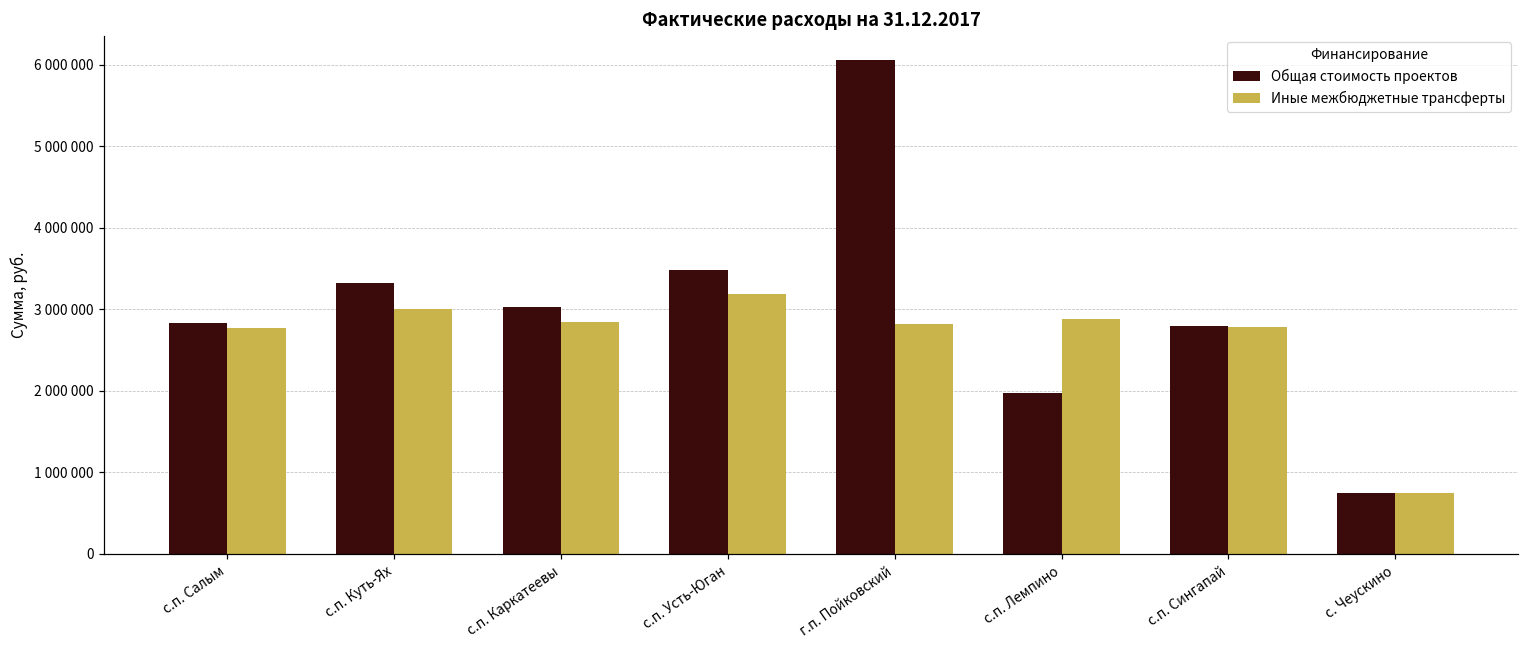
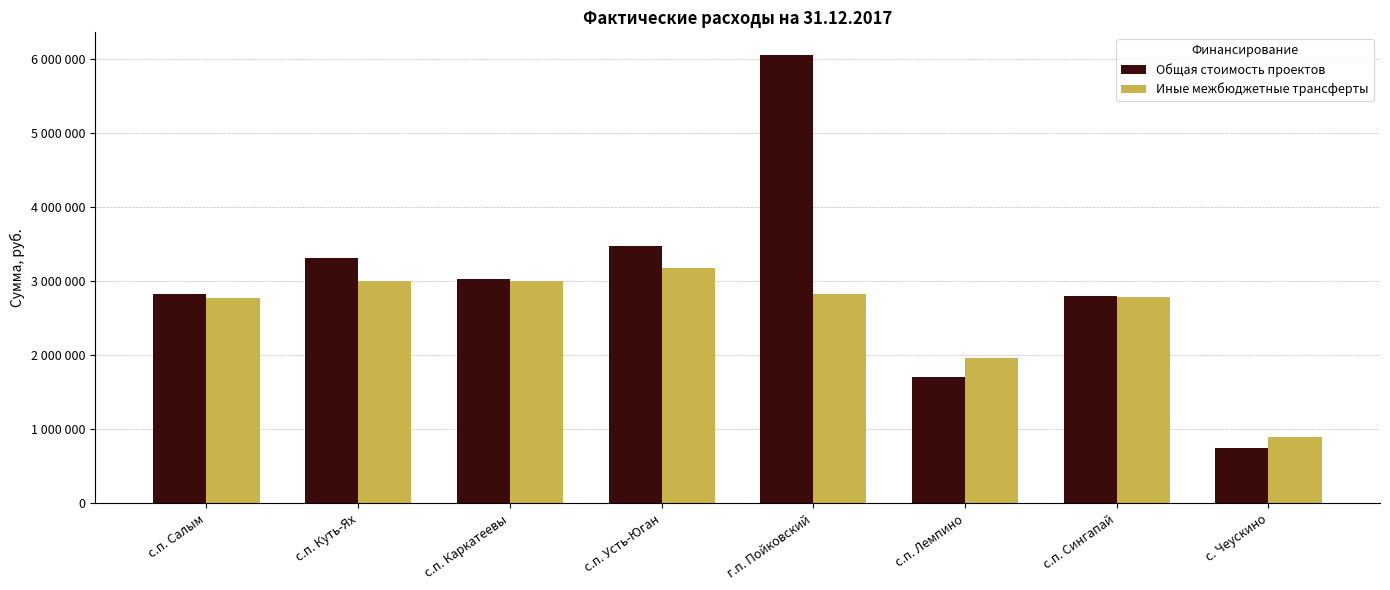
  {
    "Общая стоимость проектов": {
      "с.п. Салым": 2800000,
      "с.п. Куть-Ях": 3300000,
      "с.п. Каркатеевы": 3000000,
      "с.п. Усть-Юган": 3500000,
      "г.п. Пойковский": 6100000,
-     "с.п. Лемпино": 2000000,
+     "с.п. Лемпино": 1700000,
      "с.п. Сингапай": 2800000,
      "с. Чеускино": 700000
    },
    "Иные межбюджетные трансферты": {
      "с.п. Салым": 2800000,
      "с.п. Куть-Ях": 3000000,
-     "с.п. Каркатеевы": 2800000,
+     "с.п. Каркатеевы": 3000000,
      "с.п. Усть-Юган": 3200000,
      "г.п. Пойковский": 2800000,
-     "с.п. Лемпино": 2900000,
+     "с.п. Лемпино": 2000000,
      "с.п. Сингапай": 2800000,
-     "с. Чеускино": 700000
+     "с. Чеускино": 900000
    }
  }
